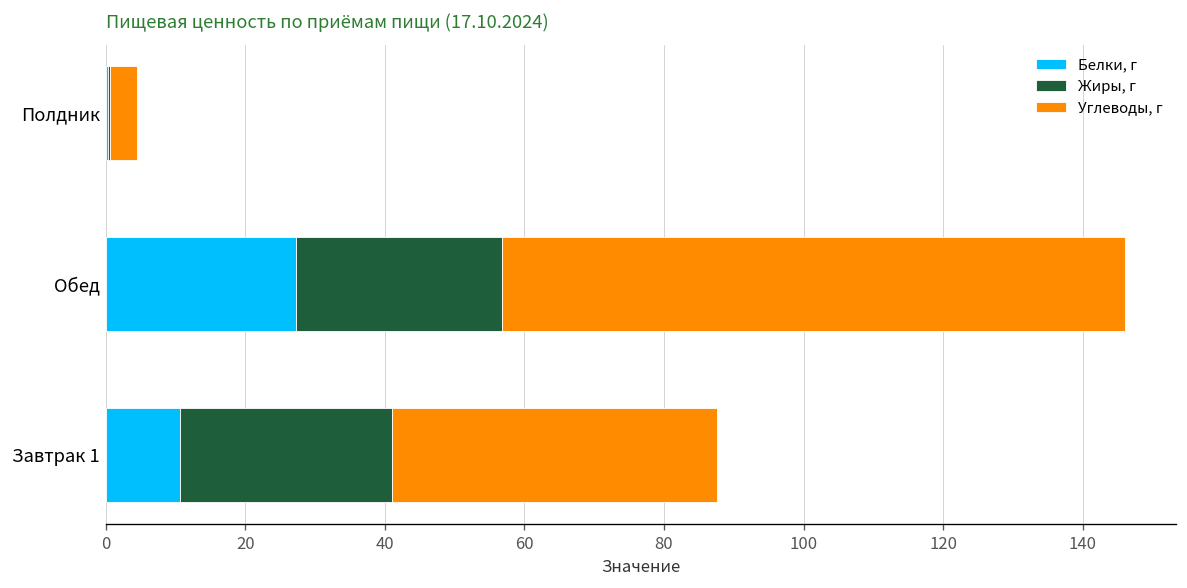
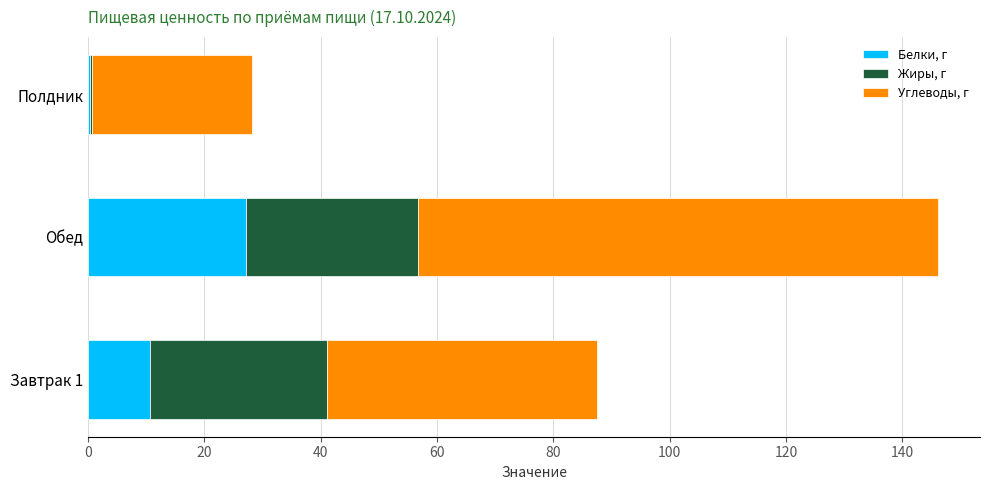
  {
    "Белки, г": {
      "Обед": 27,
      "Завтрак 1": 11
    },
    "Жиры, г": {
      "Обед": 29,
      "Завтрак 1": 30
    },
    "Углеводы, г": {
-     "Полдник": 4,
+     "Полдник": 28,
      "Обед": 89,
      "Завтрак 1": 47
    }
  }
